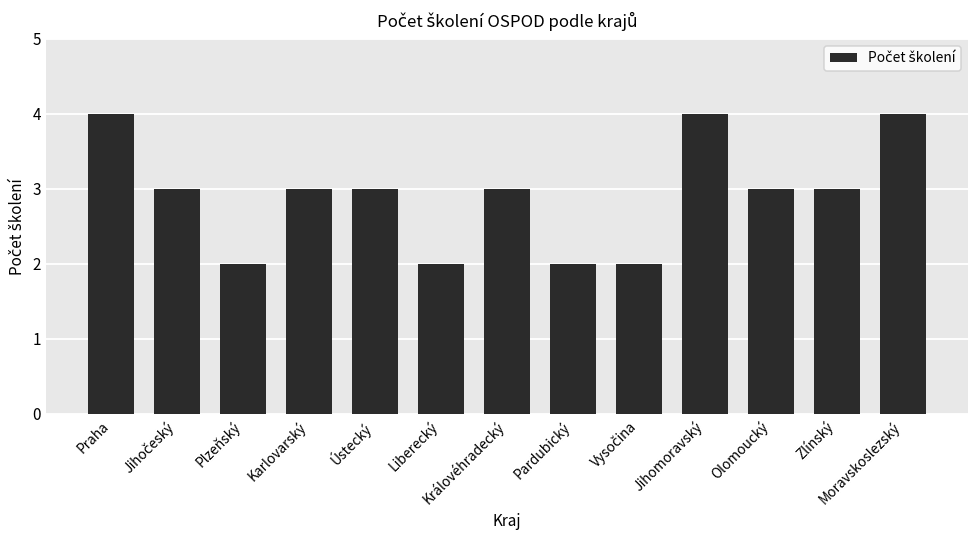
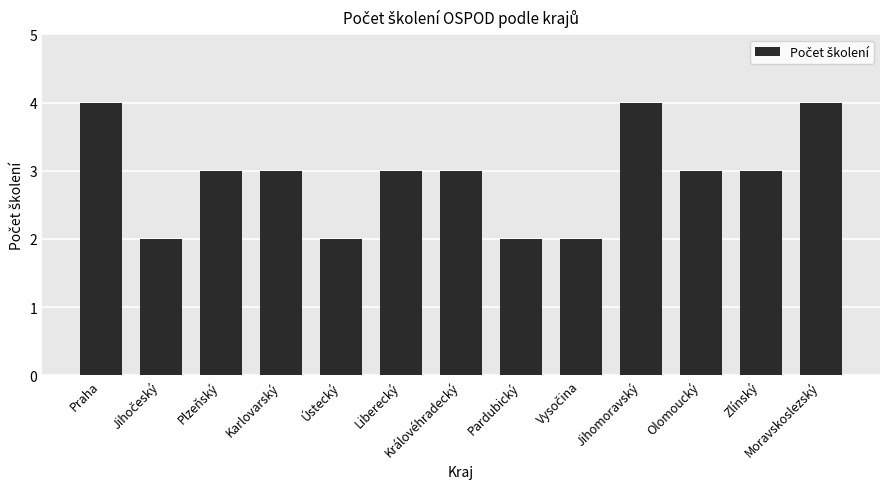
  {
    "Praha": 4,
-   "Jihočeský": 3,
-   "Plzeňský": 2,
+   "Jihočeský": 2,
+   "Plzeňský": 3,
    "Karlovarský": 3,
-   "Ústecký": 3,
-   "Liberecký": 2,
+   "Ústecký": 2,
+   "Liberecký": 3,
    "Královéhradecký": 3,
    "Pardubický": 2,
    "Vysočina": 2,
    "Jihomoravský": 4,
    "Olomoucký": 3,
    "Zlínský": 3,
    "Moravskoslezský": 4
  }
